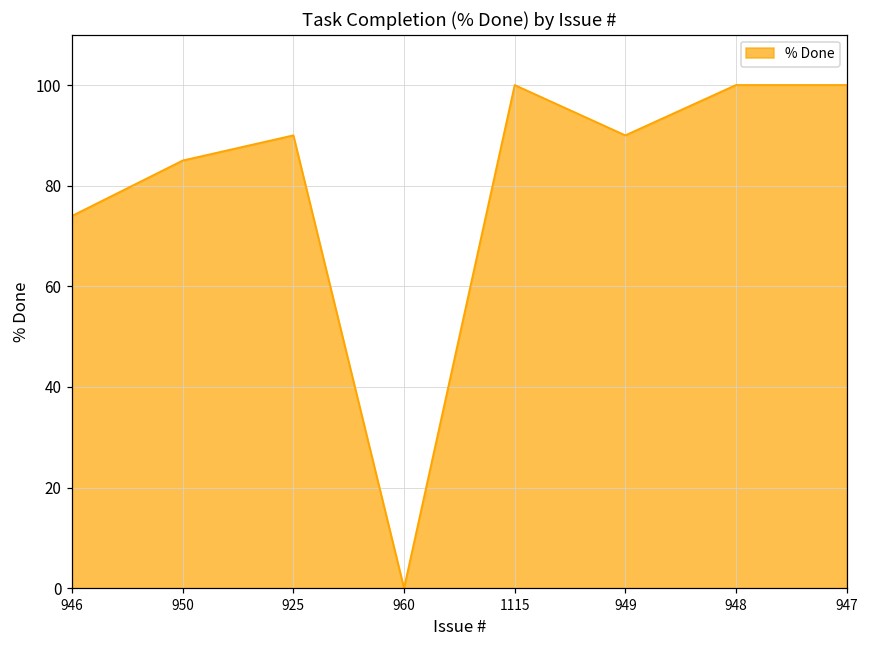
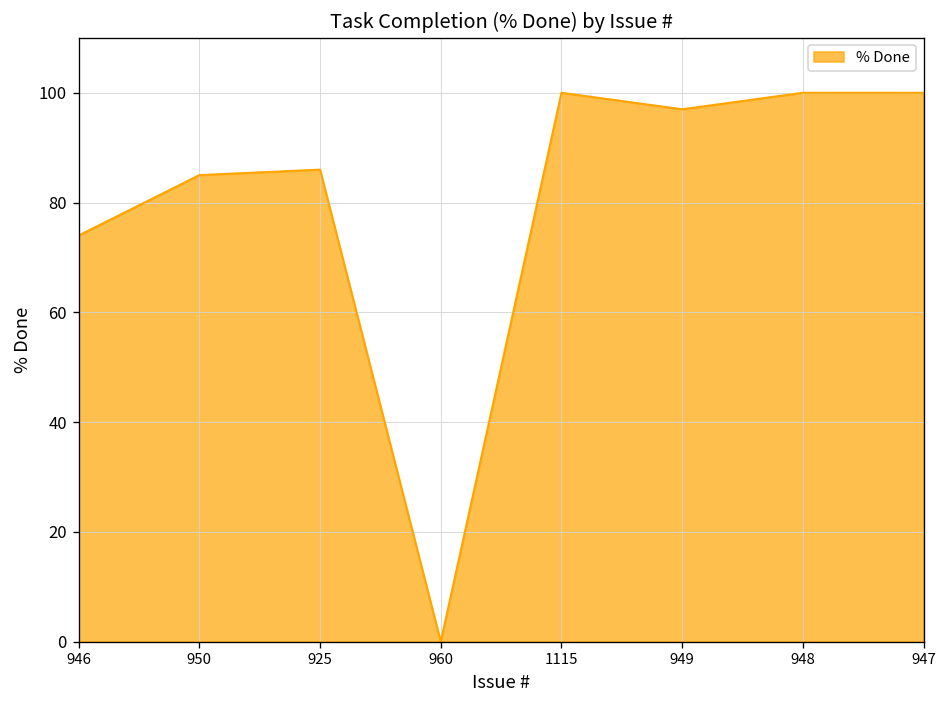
  {
    "946": 74,
    "950": 85,
-   "925": 90,
+   "925": 86,
    "960": 0,
    "1115": 100,
-   "949": 90,
+   "949": 97,
    "948": 100,
    "947": 100
  }
